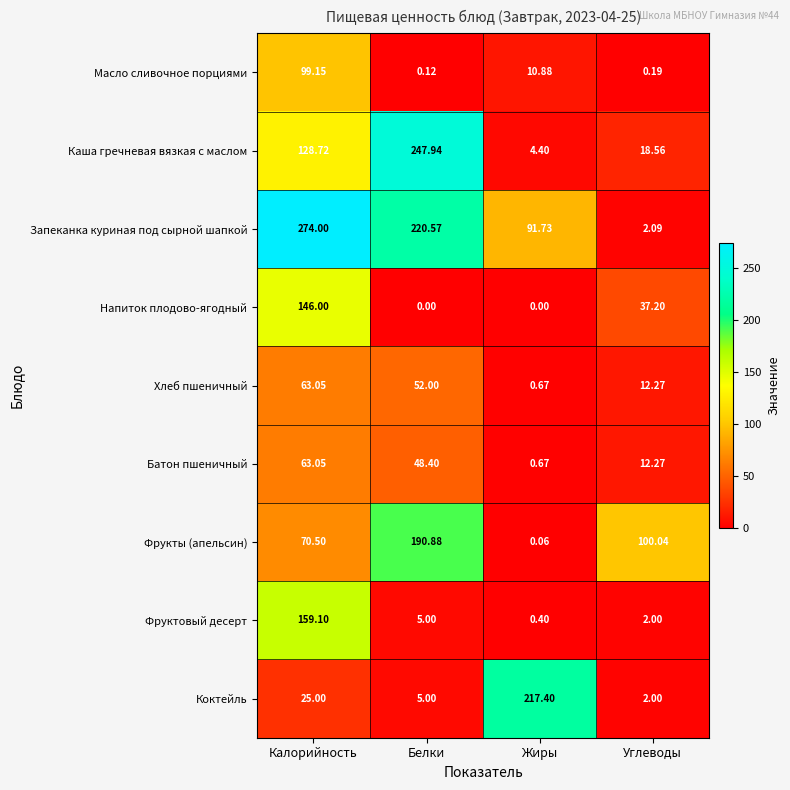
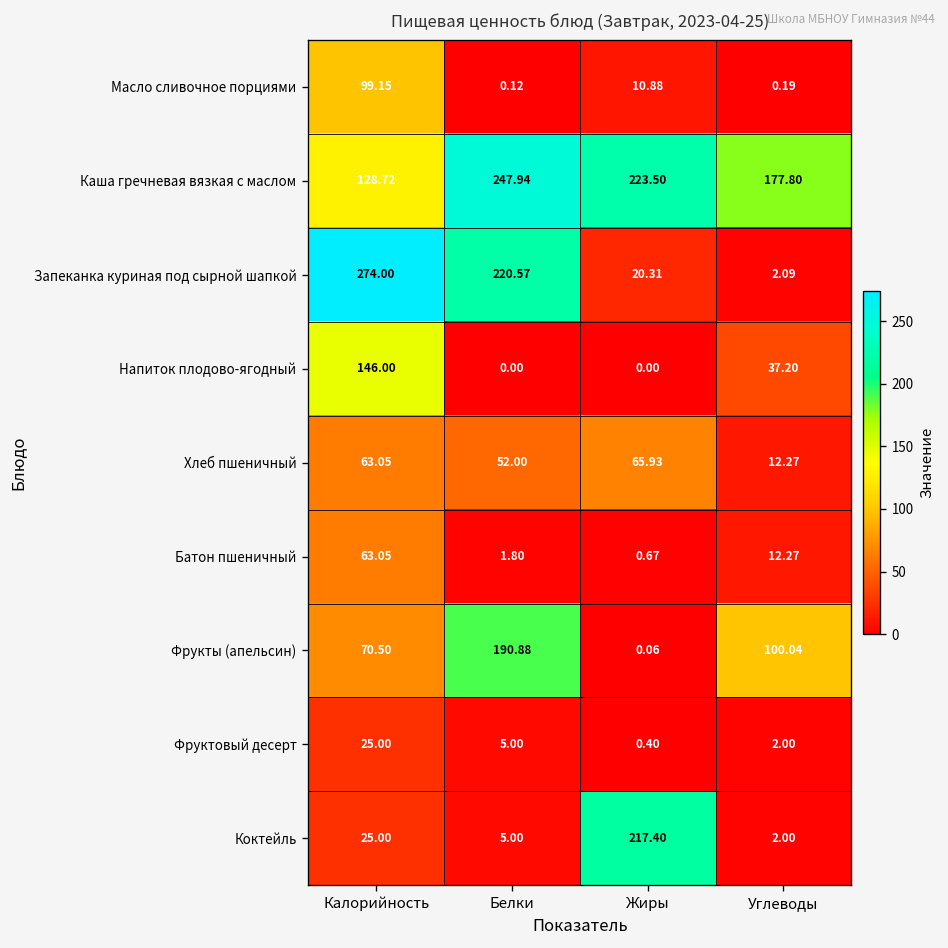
  {
    "Масло сливочное порциями": {
      "Калорийность": 99.15,
      "Белки": 0.12,
      "Жиры": 10.88,
      "Углеводы": 0.19
    },
    "Каша гречневая вязкая с маслом": {
      "Калорийность": 128.72,
      "Белки": 247.94,
-     "Жиры": 4.40,
-     "Углеводы": 18.56
+     "Жиры": 223.50,
+     "Углеводы": 177.80
    },
    "Запеканка куриная под сырной шапкой": {
      "Калорийность": 274.00,
      "Белки": 220.57,
-     "Жиры": 91.73,
+     "Жиры": 20.31,
      "Углеводы": 2.09
    },
    "Напиток плодово-ягодный": {
      "Калорийность": 146.00,
      "Белки": 0.00,
      "Жиры": 0.00,
      "Углеводы": 37.20
    },
    "Хлеб пшеничный": {
      "Калорийность": 63.05,
      "Белки": 52.00,
-     "Жиры": 0.67,
+     "Жиры": 65.93,
      "Углеводы": 12.27
    },
    "Батон пшеничный": {
      "Калорийность": 63.05,
-     "Белки": 48.40,
+     "Белки": 1.80,
      "Жиры": 0.67,
      "Углеводы": 12.27
    },
    "Фрукты (апельсин)": {
      "Калорийность": 70.50,
      "Белки": 190.88,
      "Жиры": 0.06,
      "Углеводы": 100.04
    },
    "Фруктовый десерт": {
-     "Калорийность": 159.10,
+     "Калорийность": 25.00,
      "Белки": 5.00,
      "Жиры": 0.40,
      "Углеводы": 2.00
    },
    "Коктейль": {
      "Калорийность": 25.00,
      "Белки": 5.00,
      "Жиры": 217.40,
      "Углеводы": 2.00
    }
  }
